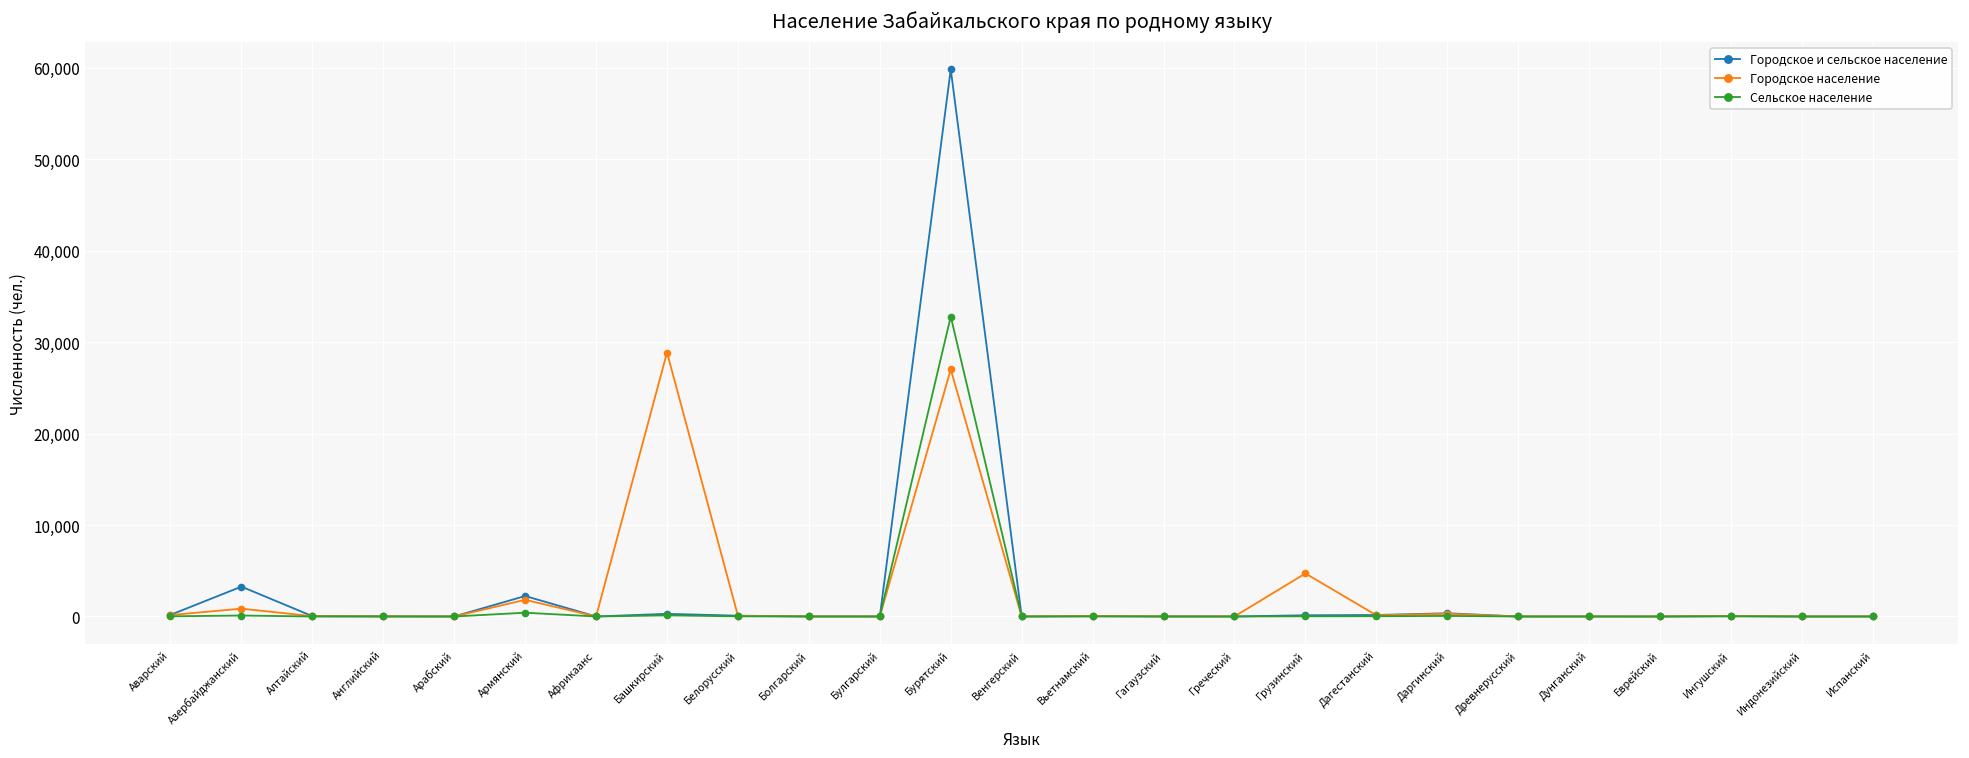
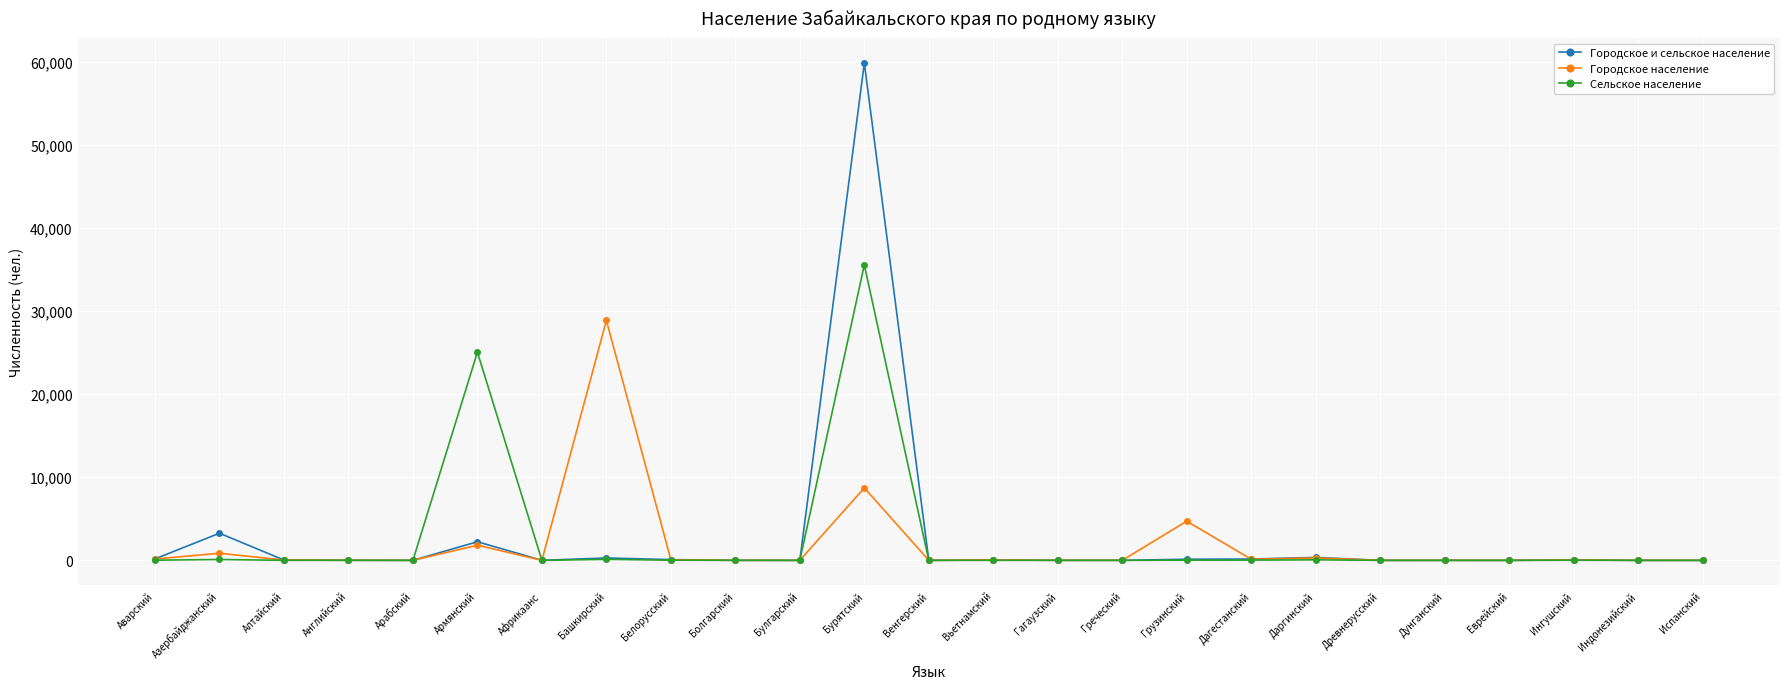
  {
    "Городское и сельское население": {
      "Азербайджанский": "3,000",
      "Армянский": "2,000",
      "Бурятский": "60,000"
    },
    "Городское население": {
      "Азербайджанский": "1,000",
      "Армянский": "2,000",
      "Башкирский": "29,000",
-     "Бурятский": "27,000",
+     "Бурятский": "9,000",
      "Грузинский": "5,000"
    },
    "Сельское население": {
      "Азербайджанский": "0",
-     "Армянский": "0",
-     "Бурятский": "33,000"
+     "Армянский": "25,000",
+     "Бурятский": "36,000"
    }
  }
